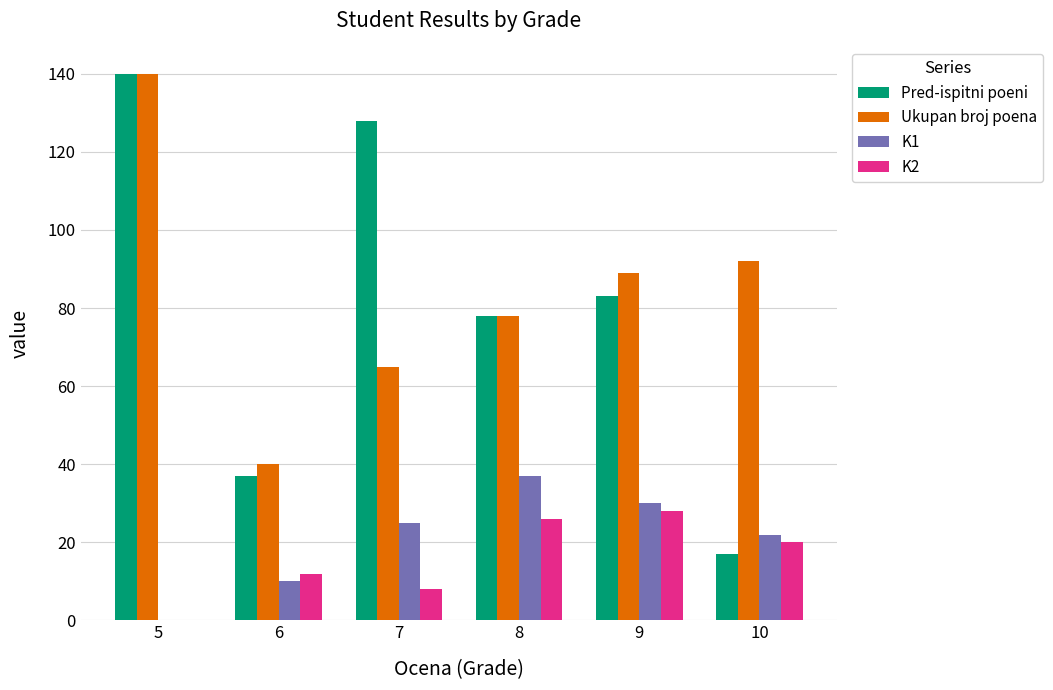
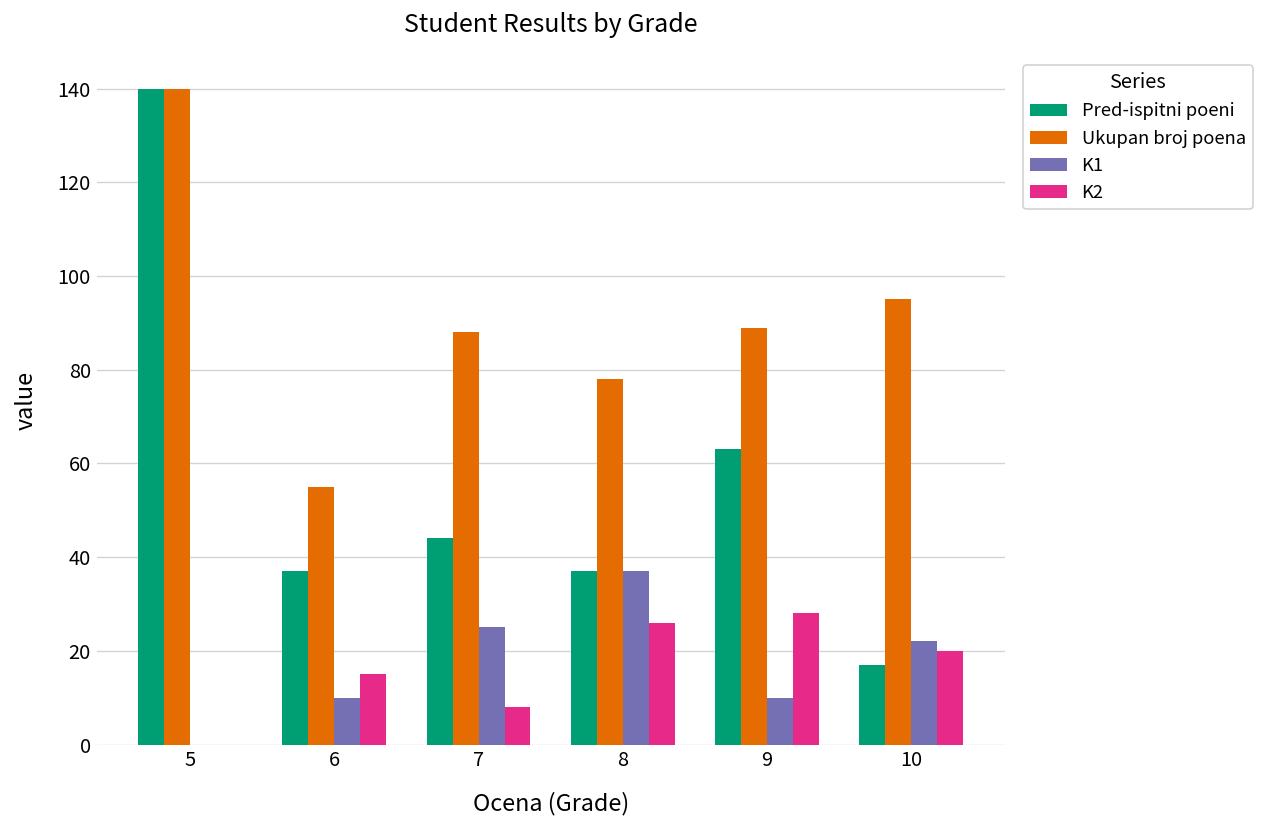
  {
    "Pred-ispitni poeni": {
      "5": 140,
      "6": 37,
-     "7": 128,
-     "8": 78,
-     "9": 83,
+     "7": 44,
+     "8": 37,
+     "9": 63,
      "10": 17
    },
    "Ukupan broj poena": {
      "5": 140,
-     "6": 40,
-     "7": 65,
+     "6": 55,
+     "7": 88,
      "8": 78,
      "9": 89,
-     "10": 92
+     "10": 95
    },
    "K1": {
      "5": 0,
      "6": 10,
      "7": 25,
      "8": 37,
-     "9": 30,
+     "9": 10,
      "10": 22
    },
    "K2": {
      "5": 0,
-     "6": 12,
+     "6": 15,
      "7": 8,
      "8": 26,
      "9": 28,
      "10": 20
    }
  }
